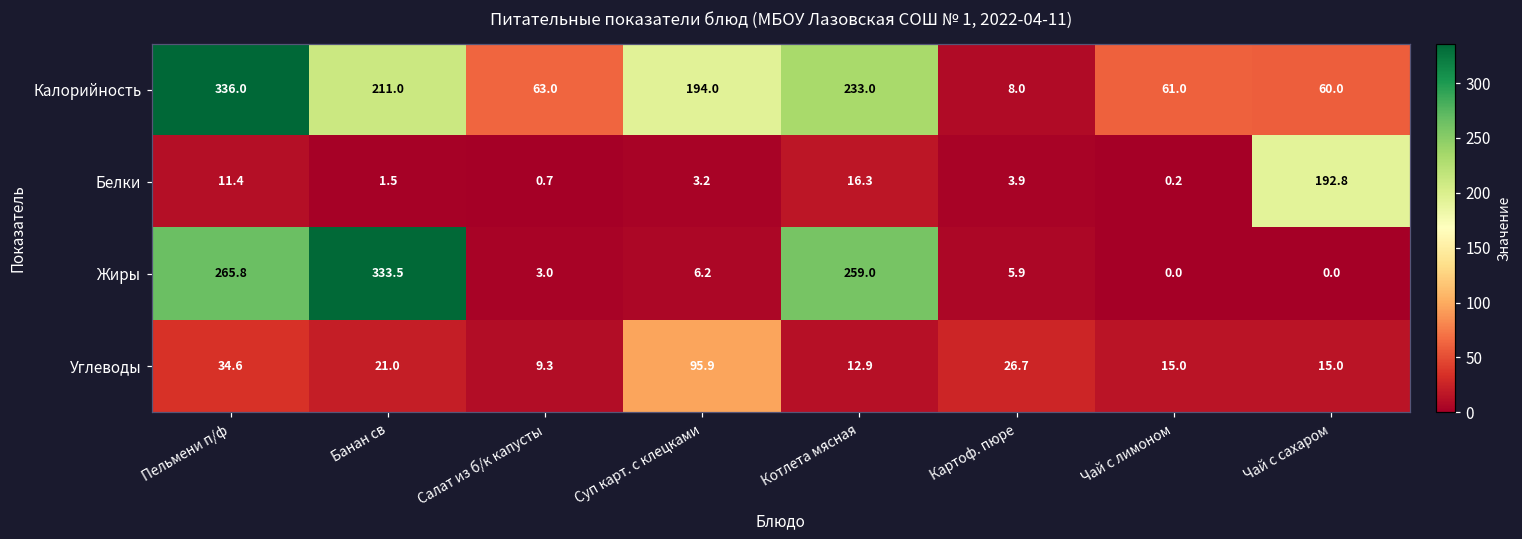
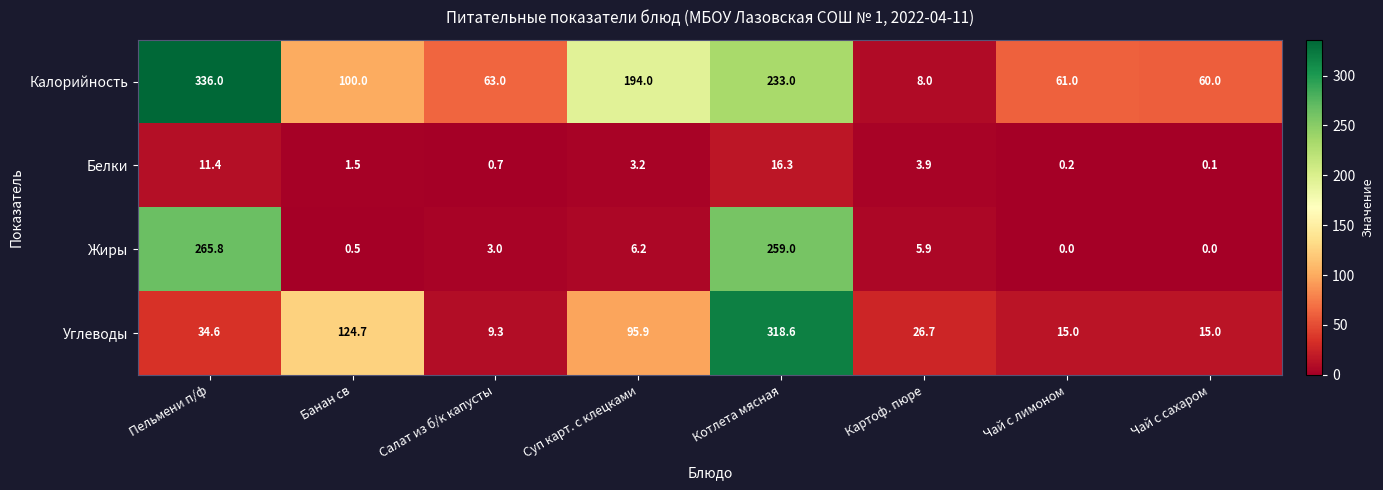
  {
    "Калорийность": {
      "Пельмени п/ф": 336.0,
-     "Банан св": 211.0,
+     "Банан св": 100.0,
      "Салат из б/к капусты": 63.0,
      "Суп карт. с клецками": 194.0,
      "Котлета мясная": 233.0,
      "Картоф. пюре": 8.0,
      "Чай с лимоном": 61.0,
      "Чай с сахаром": 60.0
    },
    "Белки": {
      "Пельмени п/ф": 11.4,
      "Банан св": 1.5,
      "Салат из б/к капусты": 0.7,
      "Суп карт. с клецками": 3.2,
      "Котлета мясная": 16.3,
      "Картоф. пюре": 3.9,
      "Чай с лимоном": 0.2,
-     "Чай с сахаром": 192.8
+     "Чай с сахаром": 0.1
    },
    "Жиры": {
      "Пельмени п/ф": 265.8,
-     "Банан св": 333.5,
+     "Банан св": 0.5,
      "Салат из б/к капусты": 3.0,
      "Суп карт. с клецками": 6.2,
      "Котлета мясная": 259.0,
      "Картоф. пюре": 5.9,
      "Чай с лимоном": 0.0,
      "Чай с сахаром": 0.0
    },
    "Углеводы": {
      "Пельмени п/ф": 34.6,
-     "Банан св": 21.0,
+     "Банан св": 124.7,
      "Салат из б/к капусты": 9.3,
      "Суп карт. с клецками": 95.9,
-     "Котлета мясная": 12.9,
+     "Котлета мясная": 318.6,
      "Картоф. пюре": 26.7,
      "Чай с лимоном": 15.0,
      "Чай с сахаром": 15.0
    }
  }
